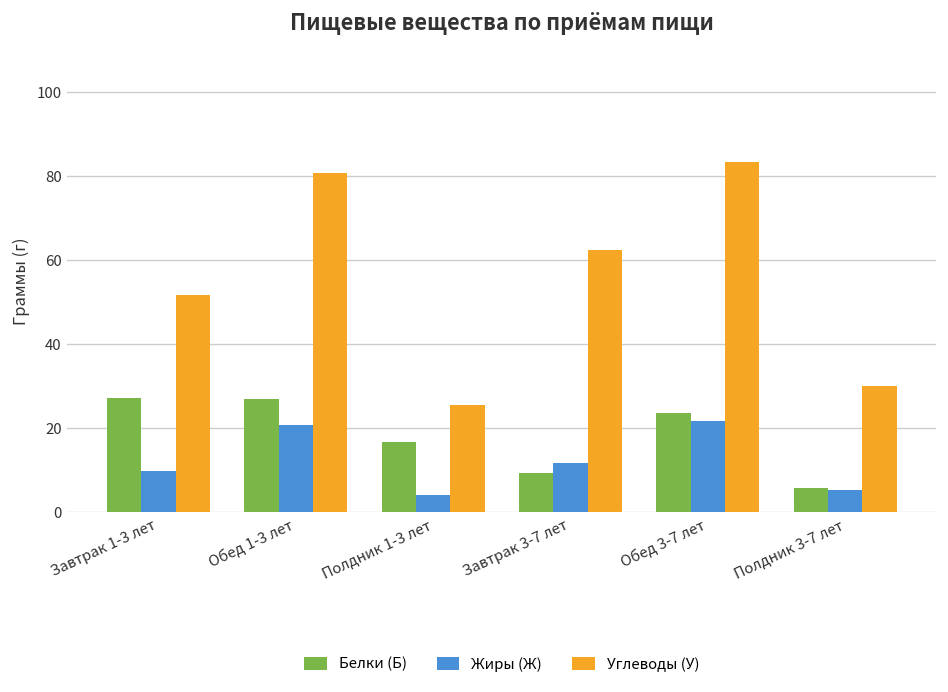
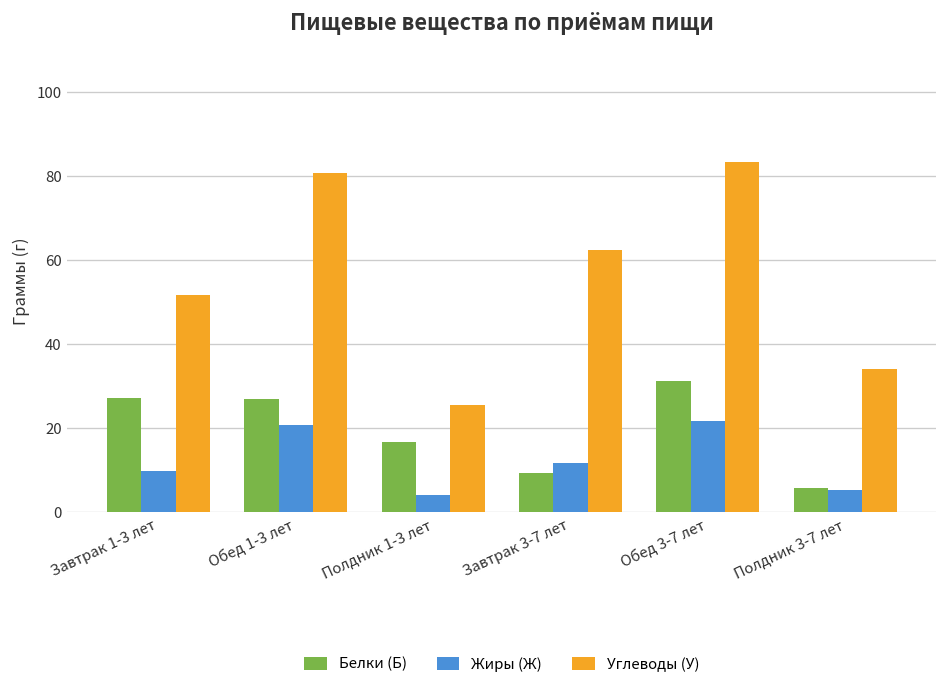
  {
    "Белки (Б)": {
      "Завтрак 1-3 лет": 27,
      "Обед 1-3 лет": 27,
      "Полдник 1-3 лет": 17,
      "Завтрак 3-7 лет": 9,
-     "Обед 3-7 лет": 24,
+     "Обед 3-7 лет": 31,
      "Полдник 3-7 лет": 6
    },
    "Жиры (Ж)": {
      "Завтрак 1-3 лет": 10,
      "Обед 1-3 лет": 21,
      "Полдник 1-3 лет": 4,
      "Завтрак 3-7 лет": 12,
      "Обед 3-7 лет": 22,
      "Полдник 3-7 лет": 5
    },
    "Углеводы (У)": {
      "Завтрак 1-3 лет": 52,
      "Обед 1-3 лет": 81,
      "Полдник 1-3 лет": 26,
      "Завтрак 3-7 лет": 62,
      "Обед 3-7 лет": 83,
-     "Полдник 3-7 лет": 30
+     "Полдник 3-7 лет": 34
    }
  }
